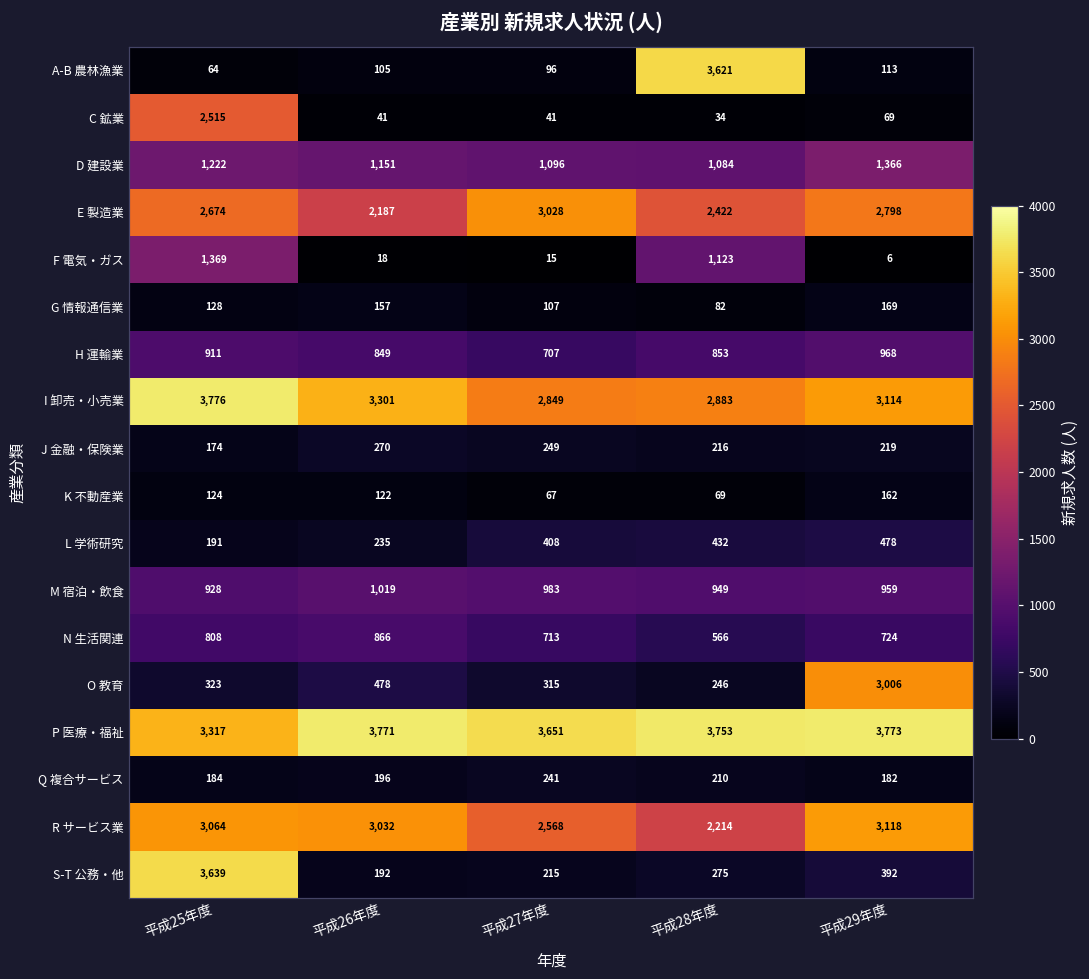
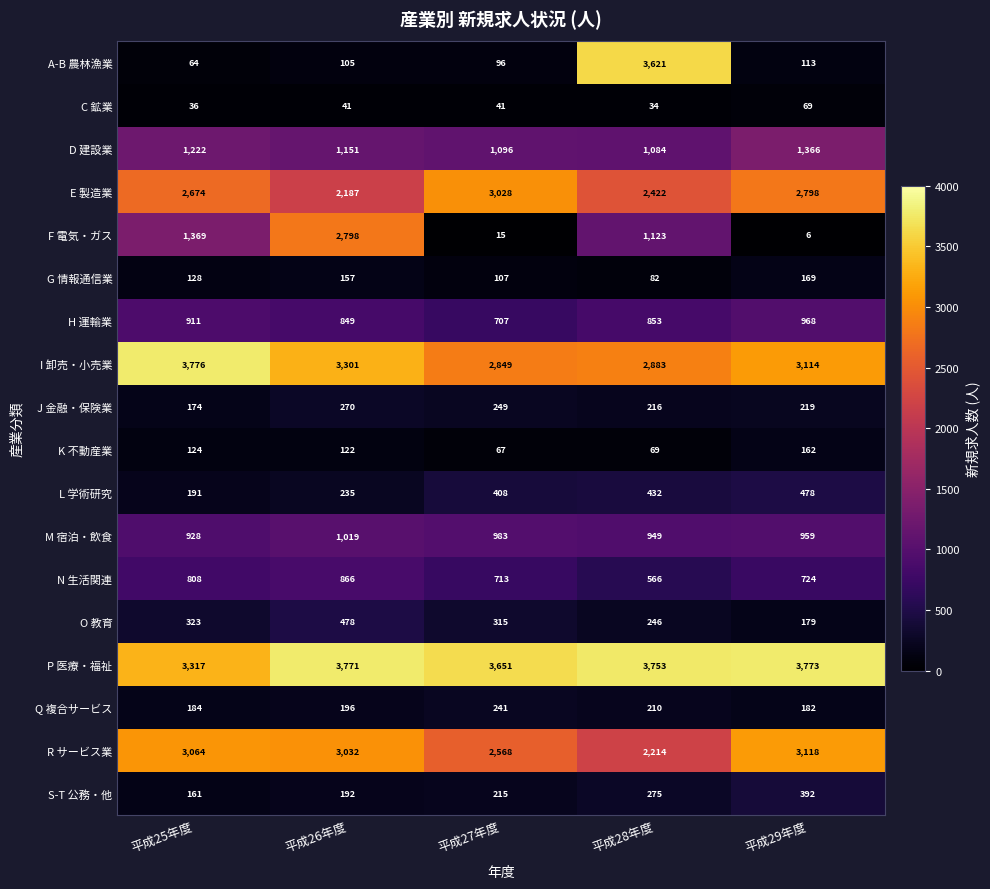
  {
    "A-B 農林漁業": {
      "平成25年度": "64",
      "平成26年度": "105",
      "平成27年度": "96",
      "平成28年度": "3,621",
      "平成29年度": "113"
    },
    "C 鉱業": {
-     "平成25年度": "2,515",
+     "平成25年度": "36",
      "平成26年度": "41",
      "平成27年度": "41",
      "平成28年度": "34",
      "平成29年度": "69"
    },
    "D 建設業": {
      "平成25年度": "1,222",
      "平成26年度": "1,151",
      "平成27年度": "1,096",
      "平成28年度": "1,084",
      "平成29年度": "1,366"
    },
    "E 製造業": {
      "平成25年度": "2,674",
      "平成26年度": "2,187",
      "平成27年度": "3,028",
      "平成28年度": "2,422",
      "平成29年度": "2,798"
    },
    "F 電気・ガス": {
      "平成25年度": "1,369",
-     "平成26年度": "18",
+     "平成26年度": "2,798",
      "平成27年度": "15",
      "平成28年度": "1,123",
      "平成29年度": "6"
    },
    "G 情報通信業": {
      "平成25年度": "128",
      "平成26年度": "157",
      "平成27年度": "107",
      "平成28年度": "82",
      "平成29年度": "169"
    },
    "H 運輸業": {
      "平成25年度": "911",
      "平成26年度": "849",
      "平成27年度": "707",
      "平成28年度": "853",
      "平成29年度": "968"
    },
    "I 卸売・小売業": {
      "平成25年度": "3,776",
      "平成26年度": "3,301",
      "平成27年度": "2,849",
      "平成28年度": "2,883",
      "平成29年度": "3,114"
    },
    "J 金融・保険業": {
      "平成25年度": "174",
      "平成26年度": "270",
      "平成27年度": "249",
      "平成28年度": "216",
      "平成29年度": "219"
    },
    "K 不動産業": {
      "平成25年度": "124",
      "平成26年度": "122",
      "平成27年度": "67",
      "平成28年度": "69",
      "平成29年度": "162"
    },
    "L 学術研究": {
      "平成25年度": "191",
      "平成26年度": "235",
      "平成27年度": "408",
      "平成28年度": "432",
      "平成29年度": "478"
    },
    "M 宿泊・飲食": {
      "平成25年度": "928",
      "平成26年度": "1,019",
      "平成27年度": "983",
      "平成28年度": "949",
      "平成29年度": "959"
    },
    "N 生活関連": {
      "平成25年度": "808",
      "平成26年度": "866",
      "平成27年度": "713",
      "平成28年度": "566",
      "平成29年度": "724"
    },
    "O 教育": {
      "平成25年度": "323",
      "平成26年度": "478",
      "平成27年度": "315",
      "平成28年度": "246",
-     "平成29年度": "3,006"
+     "平成29年度": "179"
    },
    "P 医療・福祉": {
      "平成25年度": "3,317",
      "平成26年度": "3,771",
      "平成27年度": "3,651",
      "平成28年度": "3,753",
      "平成29年度": "3,773"
    },
    "Q 複合サービス": {
      "平成25年度": "184",
      "平成26年度": "196",
      "平成27年度": "241",
      "平成28年度": "210",
      "平成29年度": "182"
    },
    "R サービス業": {
      "平成25年度": "3,064",
      "平成26年度": "3,032",
      "平成27年度": "2,568",
      "平成28年度": "2,214",
      "平成29年度": "3,118"
    },
    "S-T 公務・他": {
-     "平成25年度": "3,639",
+     "平成25年度": "161",
      "平成26年度": "192",
      "平成27年度": "215",
      "平成28年度": "275",
      "平成29年度": "392"
    }
  }
